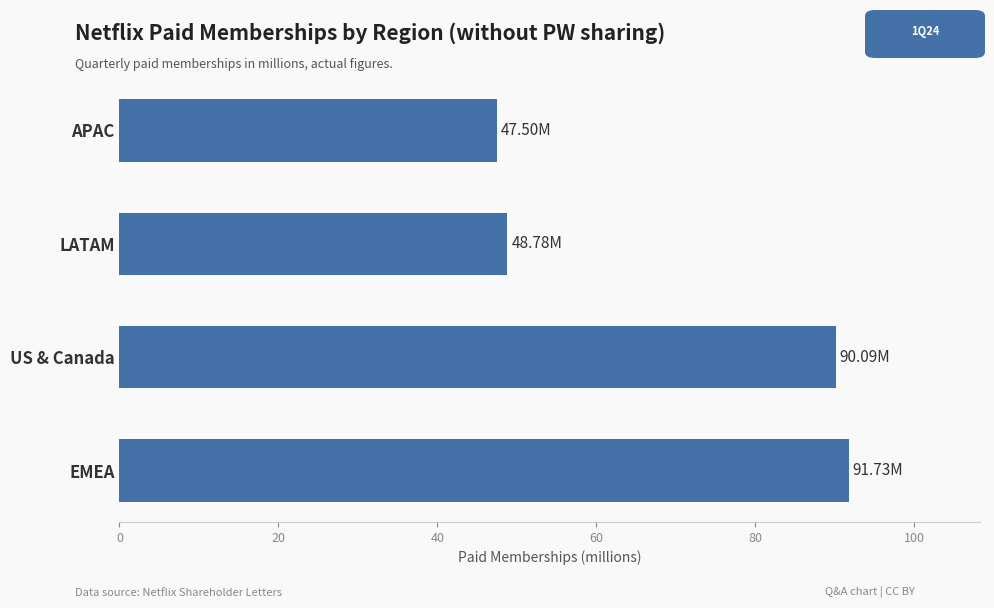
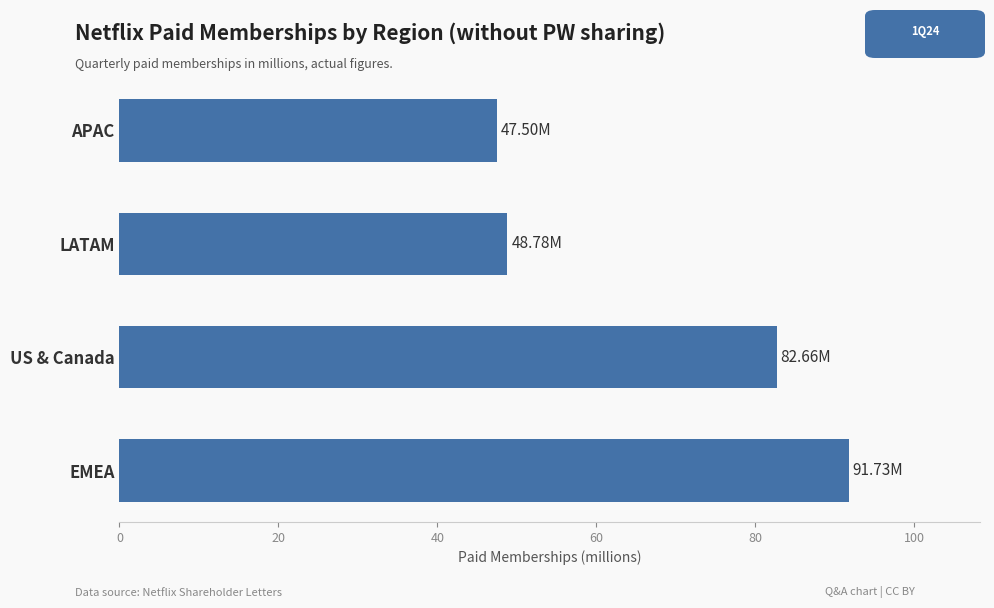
  {
    "APAC": "47.50M",
    "LATAM": "48.78M",
-   "US & Canada": "90.09M",
+   "US & Canada": "82.66M",
    "EMEA": "91.73M"
  }
